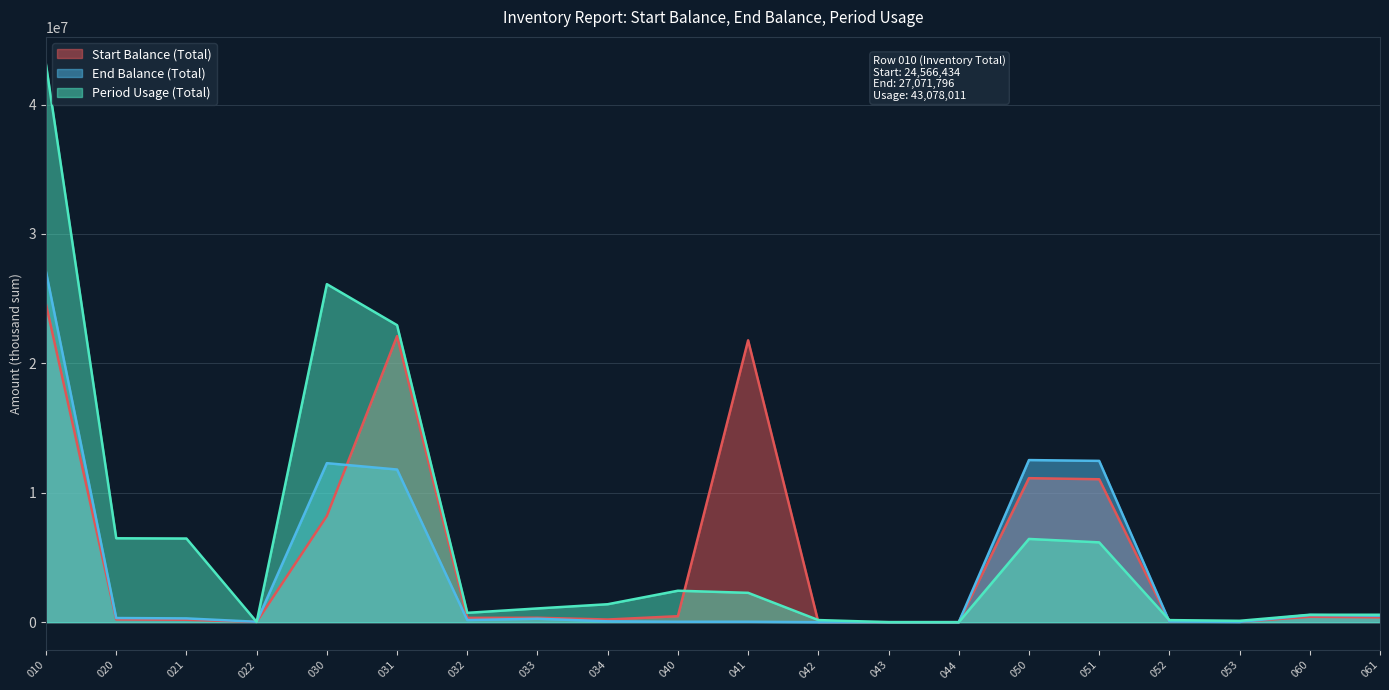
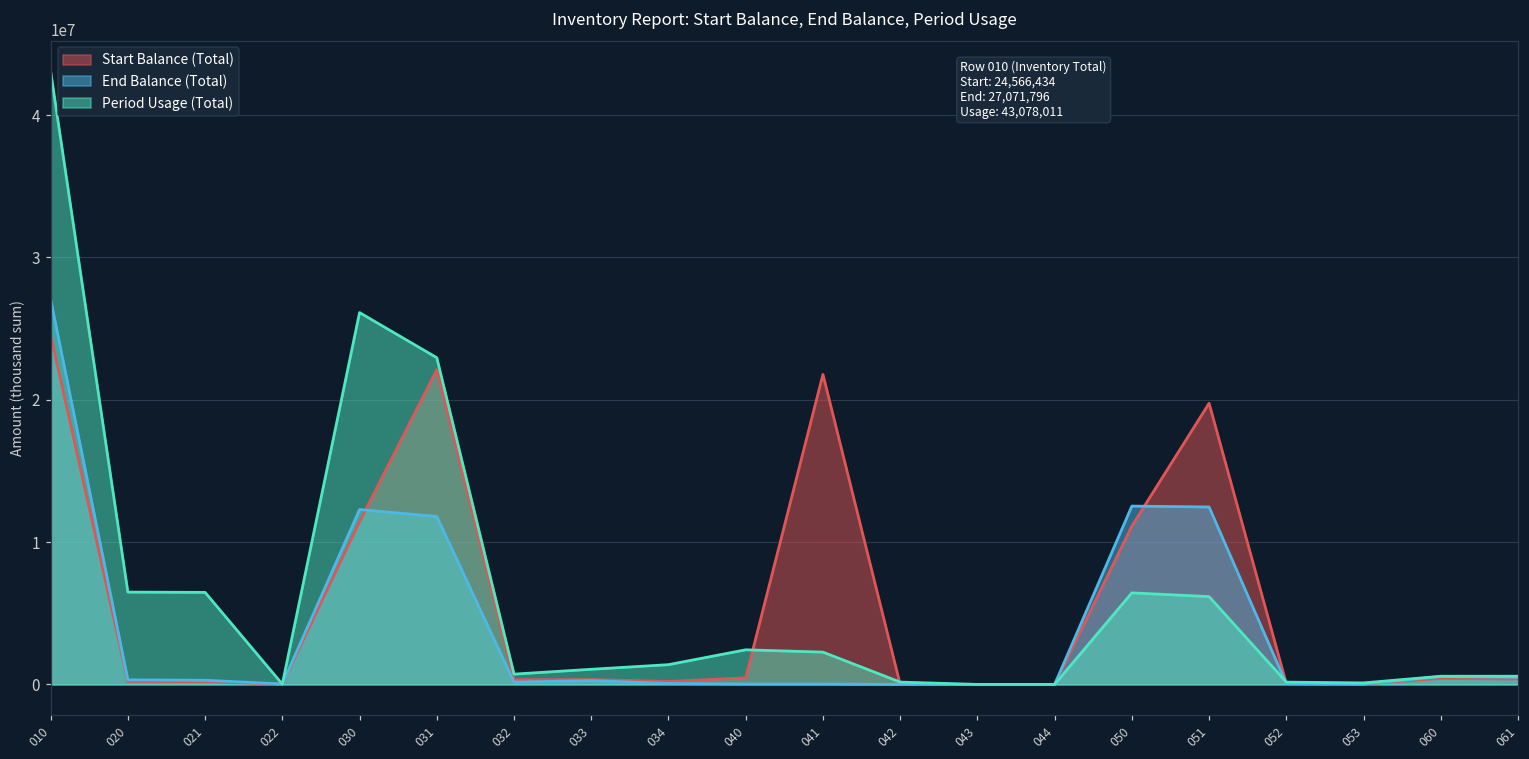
  {
    "Start Balance (Total)": {
      "010": 24600000,
-     "030": 8200000,
+     "030": 11400000,
      "031": 22100000,
      "040": 500000,
      "041": 21800000,
      "050": 11100000,
-     "051": 11000000
+     "051": 19800000
    }
  }
